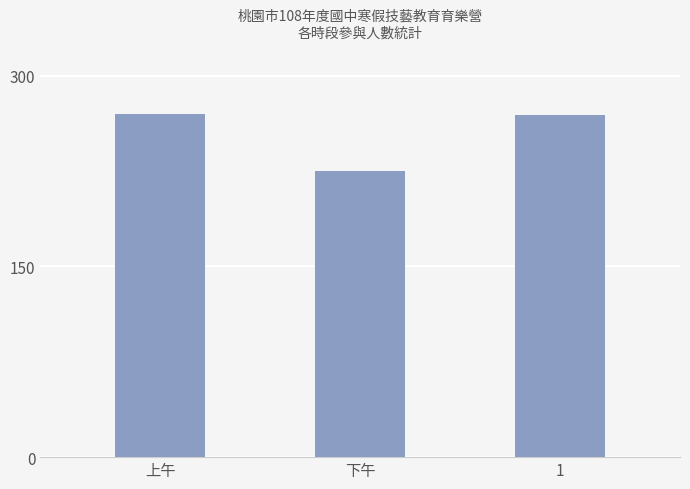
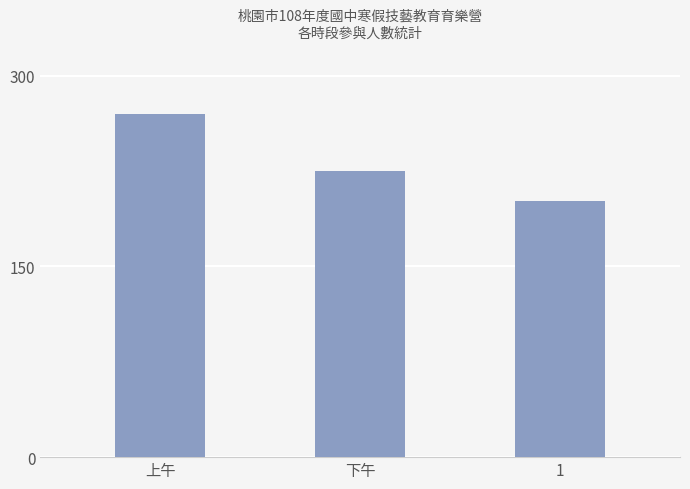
  {
    "上午": 270,
    "下午": 225,
-   "1": 269
+   "1": 201
  }
